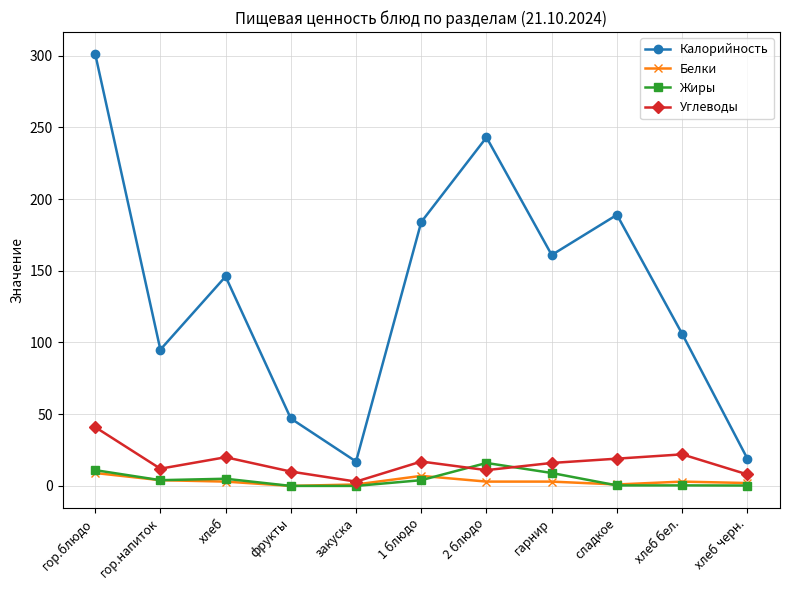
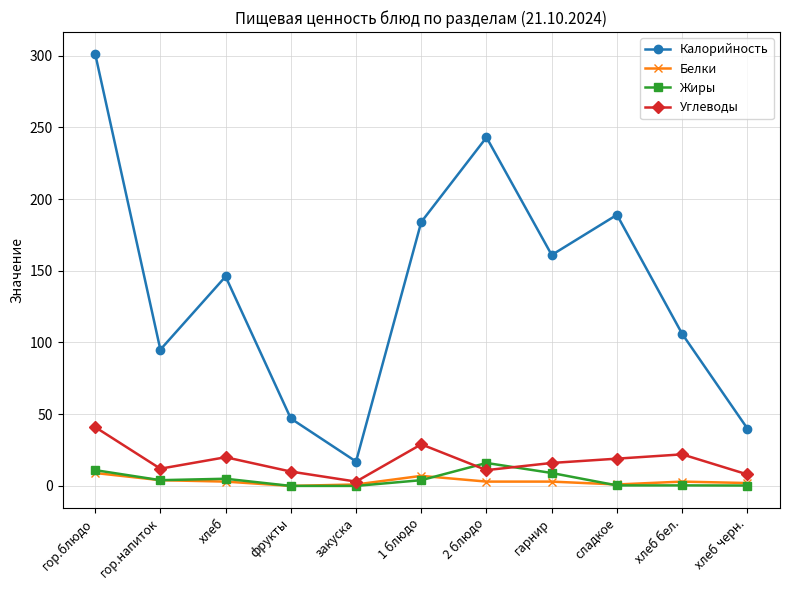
  {
    "Калорийность": {
      "гор.блюдо": 301,
      "гор.напиток": 95,
      "хлеб": 146,
      "фрукты": 47,
      "закуска": 17,
      "1 блюдо": 184,
      "2 блюдо": 243,
      "гарнир": 161,
      "сладкое": 189,
      "хлеб бел.": 106,
-     "хлеб черн.": 19
+     "хлеб черн.": 40
    },
    "Белки": {
      "гор.блюдо": 9,
      "хлеб": 3,
      "1 блюдо": 7,
      "2 блюдо": 3,
      "гарнир": 3,
      "хлеб бел.": 3
    },
    "Жиры": {
      "гор.блюдо": 11,
      "хлеб": 5,
      "1 блюдо": 4,
      "2 блюдо": 16,
      "гарнир": 9,
      "хлеб бел.": 0
    },
    "Углеводы": {
      "гор.блюдо": 41,
      "гор.напиток": 12,
      "хлеб": 20,
      "фрукты": 10,
      "закуска": 3,
-     "1 блюдо": 17,
+     "1 блюдо": 29,
      "2 блюдо": 11,
      "гарнир": 16,
      "сладкое": 19,
      "хлеб бел.": 22,
      "хлеб черн.": 8
    }
  }
